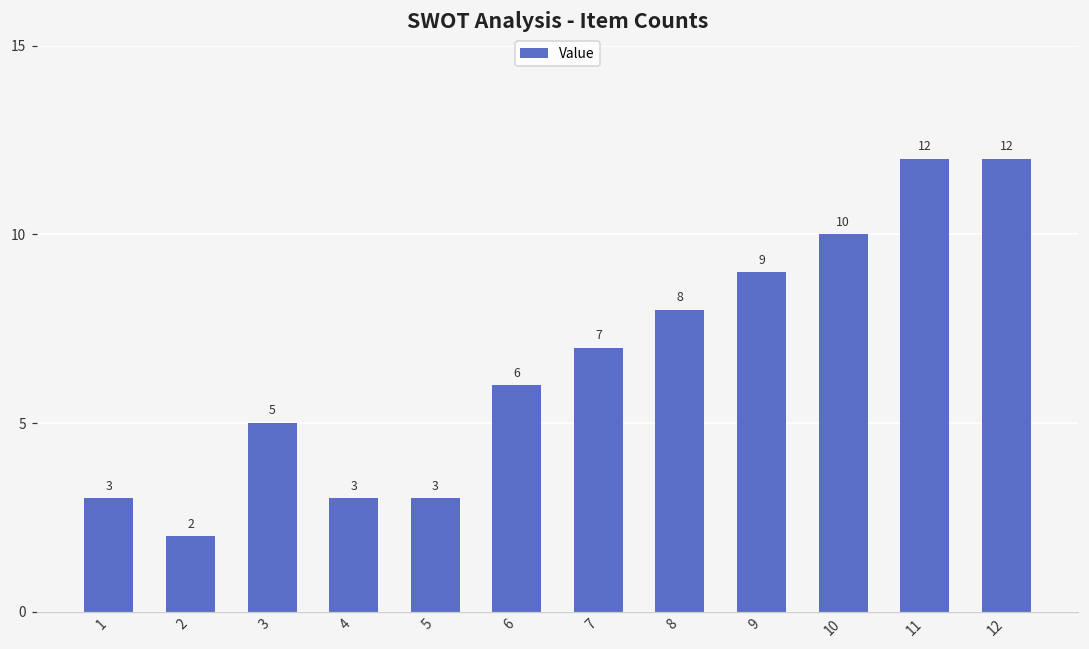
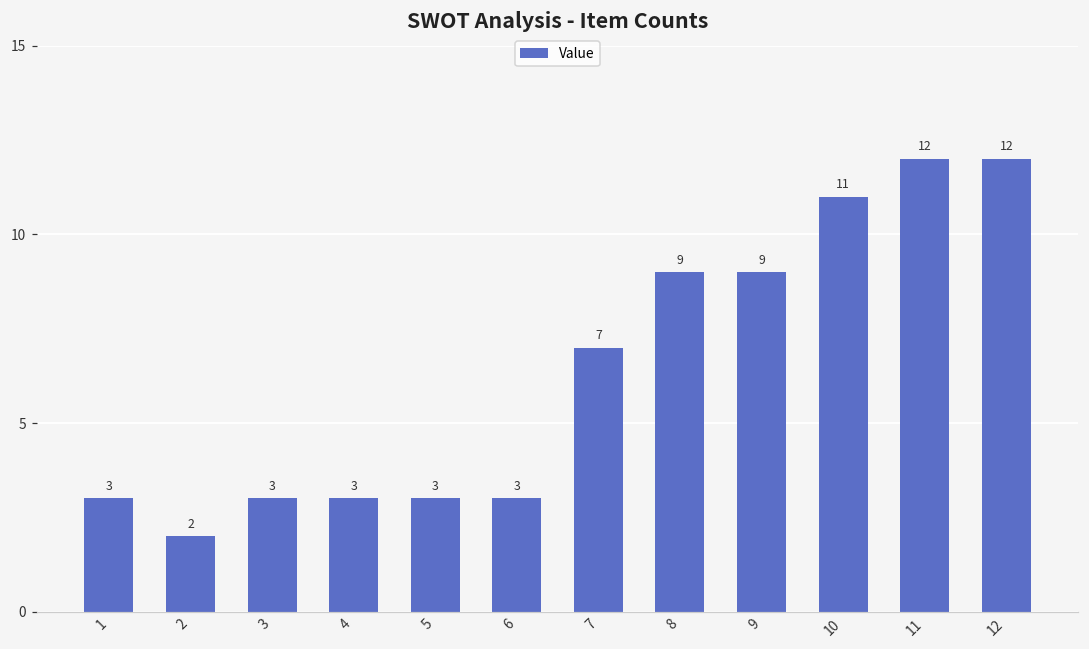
  {
    "1": 3,
    "2": 2,
-   "3": 5,
+   "3": 3,
    "4": 3,
    "5": 3,
-   "6": 6,
+   "6": 3,
    "7": 7,
-   "8": 8,
+   "8": 9,
    "9": 9,
-   "10": 10,
+   "10": 11,
    "11": 12,
    "12": 12
  }
